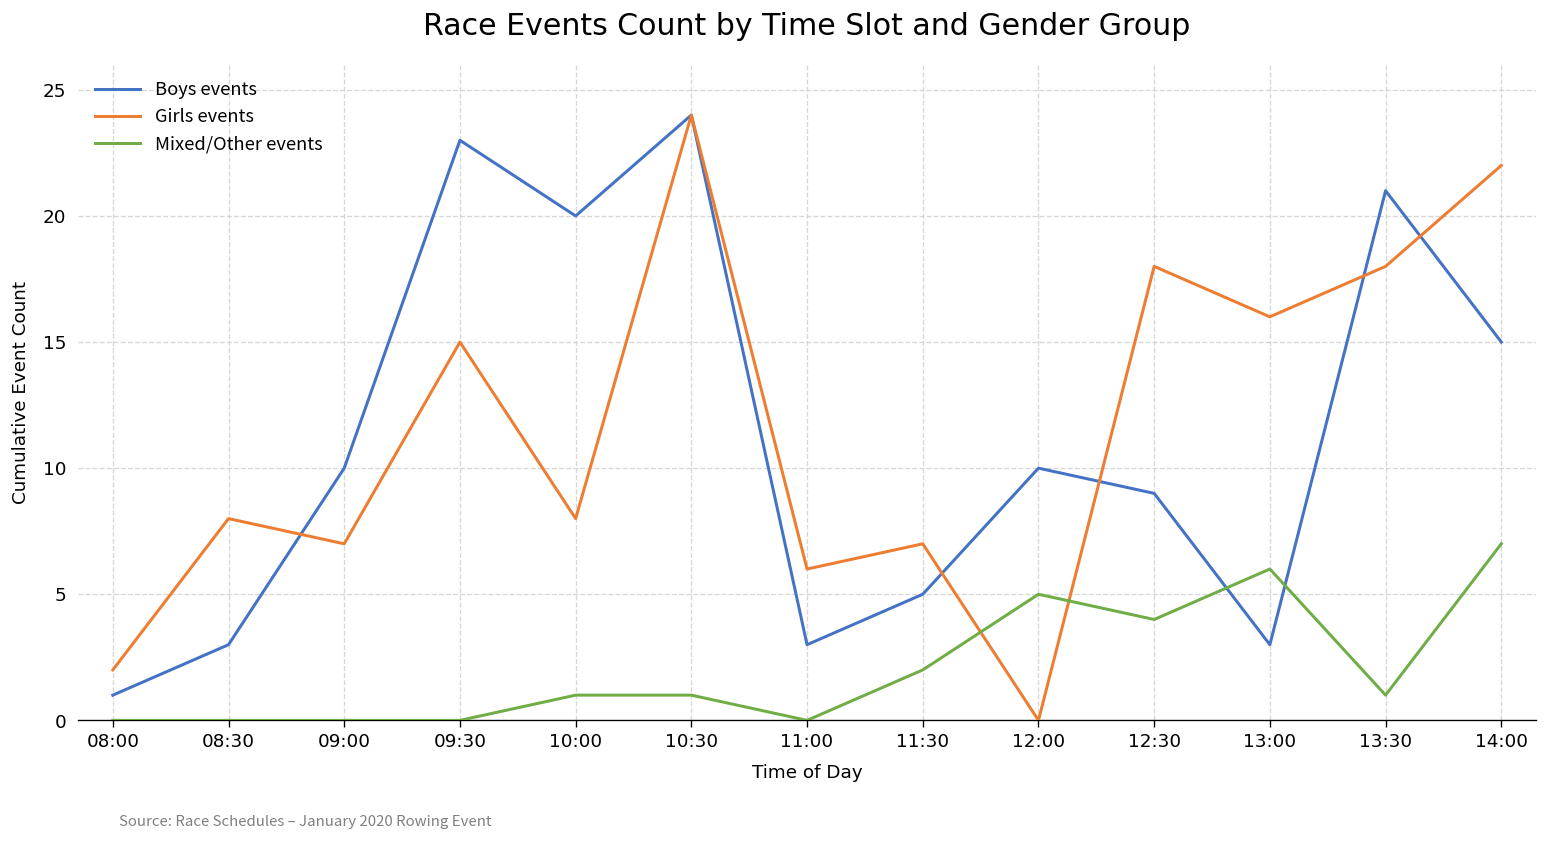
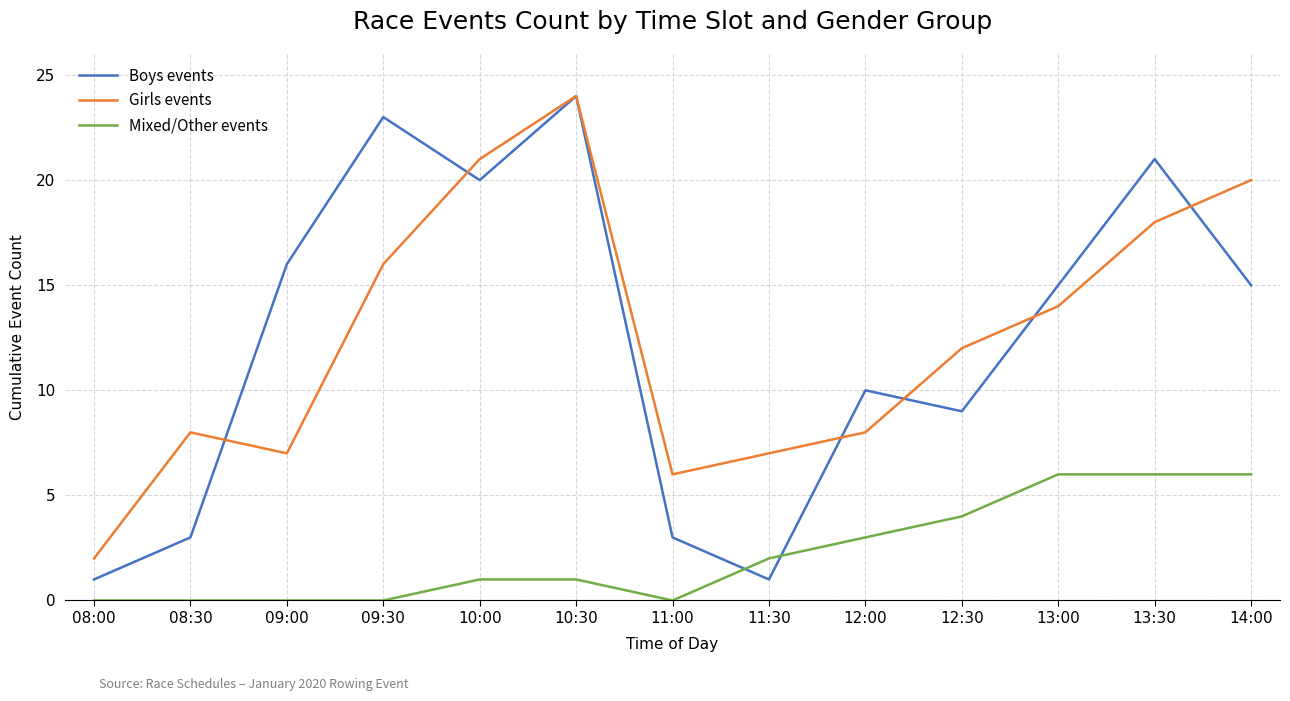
  {
    "Boys events": {
      "08:00": 1,
      "08:30": 3,
-     "09:00": 10,
+     "09:00": 16,
      "09:30": 23,
      "10:00": 20,
      "11:00": 3,
-     "11:30": 5,
+     "11:30": 1,
      "12:00": 10,
      "12:30": 9,
-     "13:00": 3,
+     "13:00": 15,
      "13:30": 21,
      "14:00": 15
    },
    "Girls events": {
      "08:00": 2,
      "08:30": 8,
      "09:00": 7,
-     "09:30": 15,
-     "10:00": 8,
+     "09:30": 16,
+     "10:00": 21,
      "11:00": 6,
      "11:30": 7,
-     "12:00": 0,
-     "12:30": 18,
-     "13:00": 16,
+     "12:00": 8,
+     "12:30": 12,
+     "13:00": 14,
      "13:30": 18,
-     "14:00": 22
+     "14:00": 20
    },
    "Mixed/Other events": {
      "08:00": 0,
      "08:30": 0,
      "09:00": 0,
      "09:30": 0,
      "10:00": 1,
      "10:30": 1,
      "11:00": 0,
      "11:30": 2,
-     "12:00": 5,
+     "12:00": 3,
      "12:30": 4,
      "13:00": 6,
-     "13:30": 1,
-     "14:00": 7
+     "13:30": 6,
+     "14:00": 6
    }
  }
